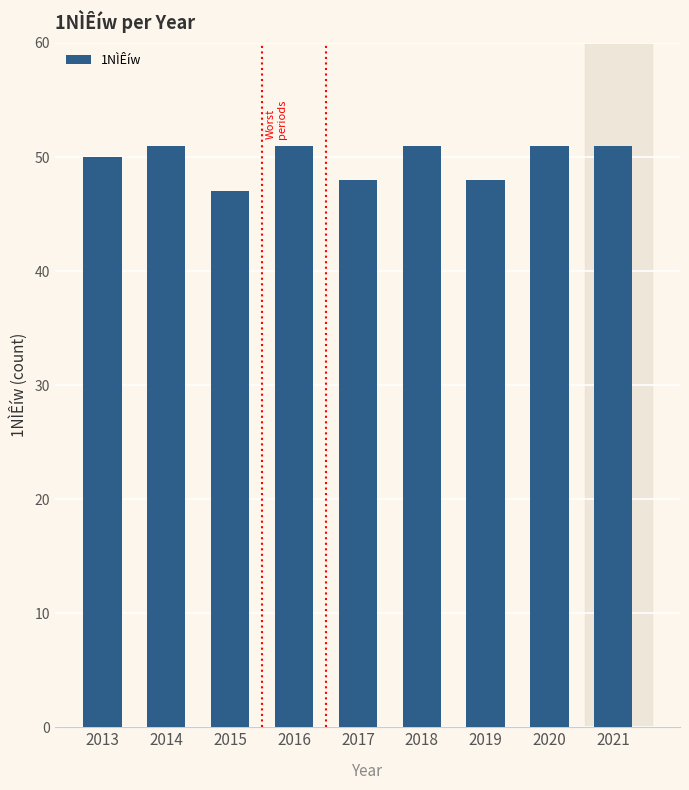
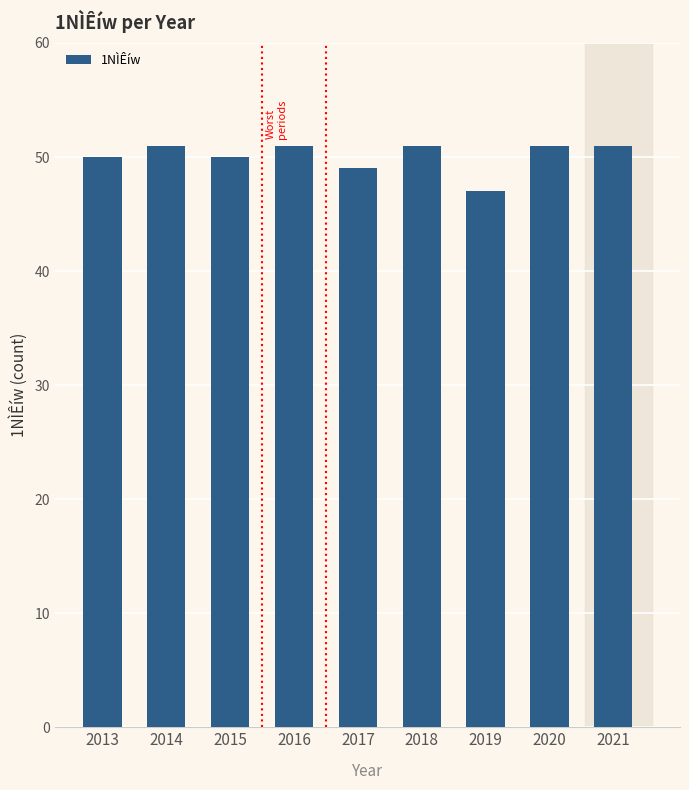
  {
    "2013": 50,
    "2014": 51,
-   "2015": 47,
+   "2015": 50,
    "2016": 51,
-   "2017": 48,
+   "2017": 49,
    "2018": 51,
-   "2019": 48,
+   "2019": 47,
    "2020": 51,
    "2021": 51
  }
